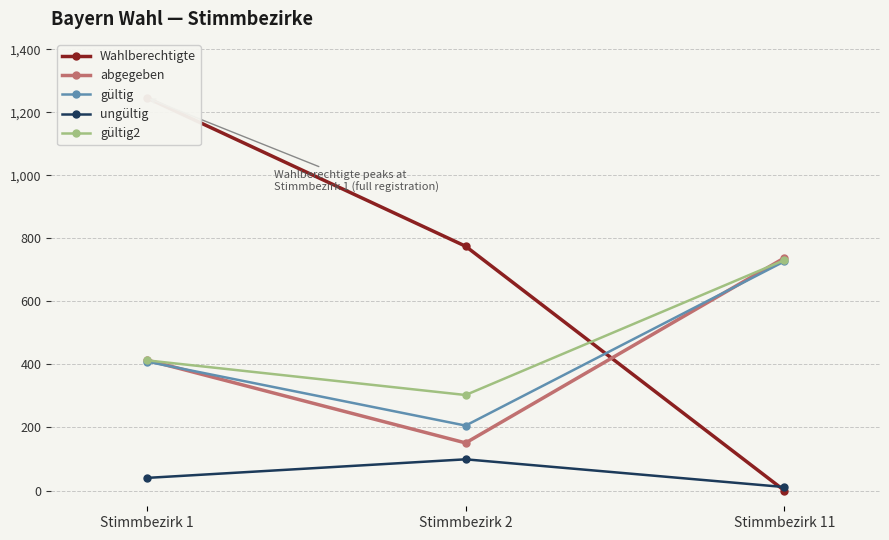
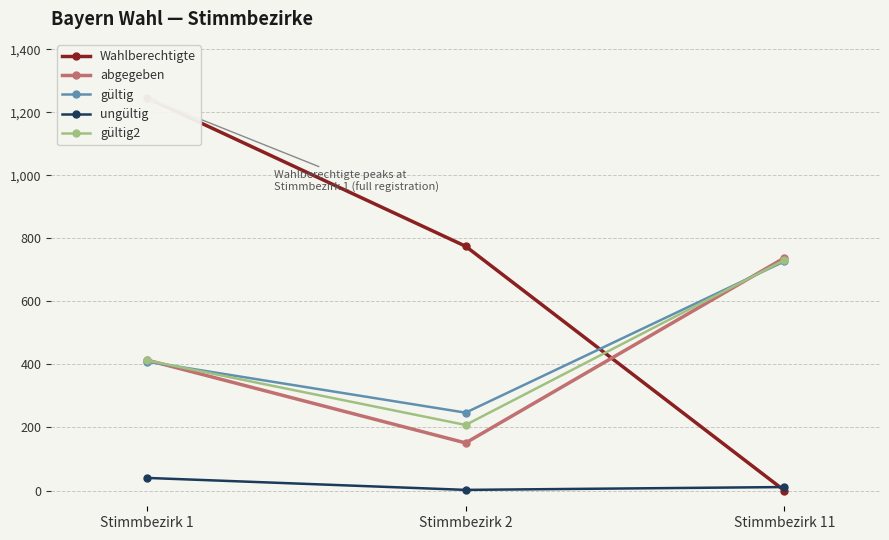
  {
    "Wahlberechtigte": {
      "Stimmbezirk 2": 780,
      "Stimmbezirk 11": 0
    },
    "abgegeben": {
      "Stimmbezirk 2": 150
    },
    "gültig": {
-     "Stimmbezirk 2": 210
+     "Stimmbezirk 2": 250
    },
    "ungültig": {
      "Stimmbezirk 1": 40,
-     "Stimmbezirk 2": 100,
+     "Stimmbezirk 2": 0,
      "Stimmbezirk 11": 10
    },
    "gültig2": {
-     "Stimmbezirk 2": 300
+     "Stimmbezirk 2": 210
    }
  }
